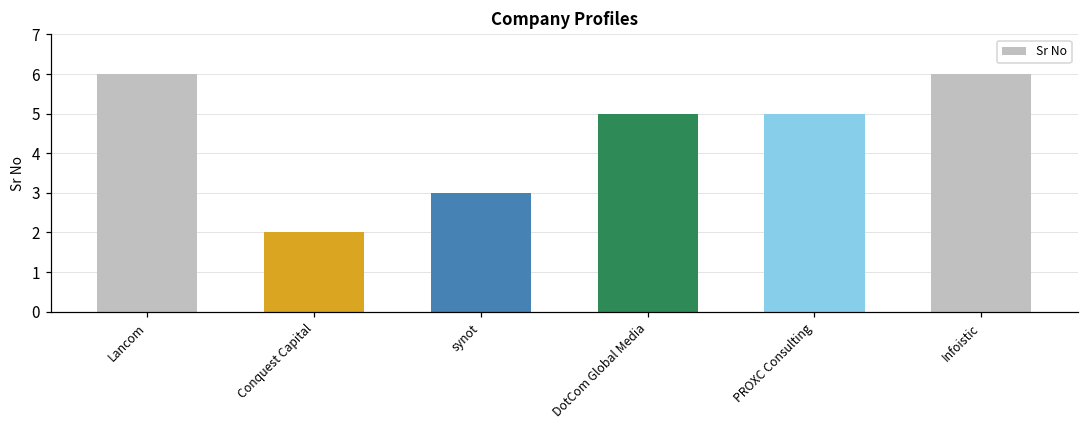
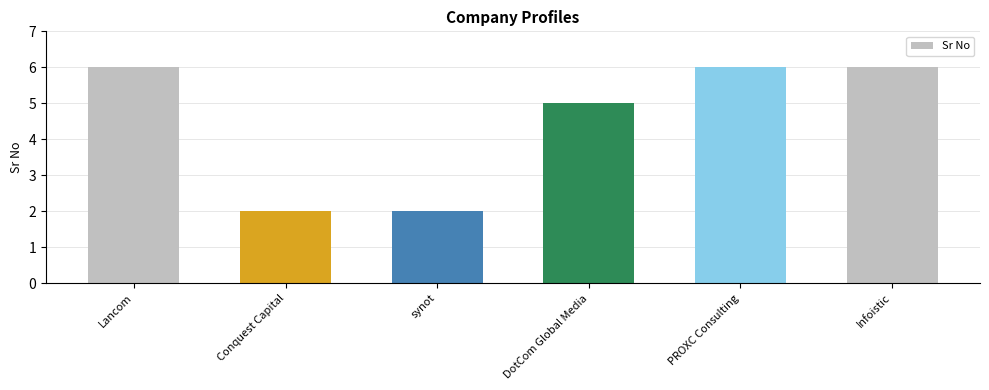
  {
    "Lancom": 6,
    "Conquest Capital": 2,
-   "synot": 3,
+   "synot": 2,
    "DotCom Global Media": 5,
-   "PROXC Consulting": 5,
+   "PROXC Consulting": 6,
    "Infoistic": 6
  }
